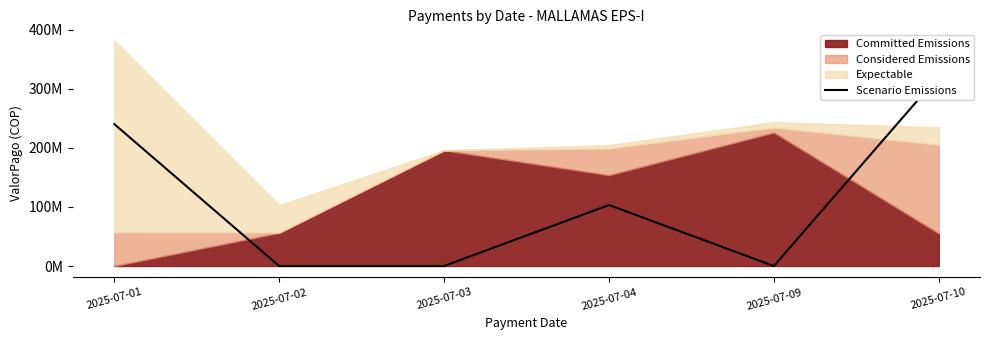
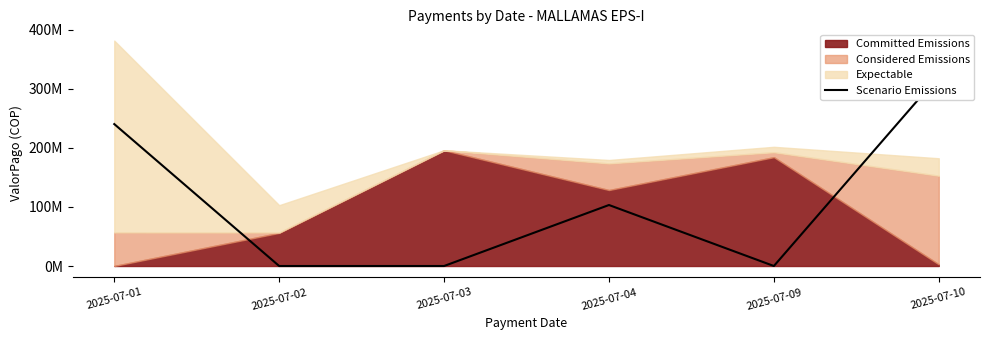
  {
    "Scenario Emissions": {
      "2025-07-01": 240000000,
      "2025-07-02": 0,
      "2025-07-03": 0,
      "2025-07-04": 100000000,
      "2025-07-09": 0
    },
    "Committed Emissions": {
-     "2025-07-04": 150000000,
-     "2025-07-09": 230000000,
-     "2025-07-10": 60000000
+     "2025-07-04": 130000000,
+     "2025-07-09": 180000000,
+     "2025-07-10": 0
    },
    "Considered Emissions": {
      "2025-07-01": 60000000,
      "2025-07-04": 50000000,
      "2025-07-09": 10000000,
      "2025-07-10": 150000000
    },
    "Expectable": {
      "2025-07-01": 320000000,
      "2025-07-02": 50000000,
      "2025-07-04": 10000000,
      "2025-07-09": 10000000,
      "2025-07-10": 30000000
    }
  }
